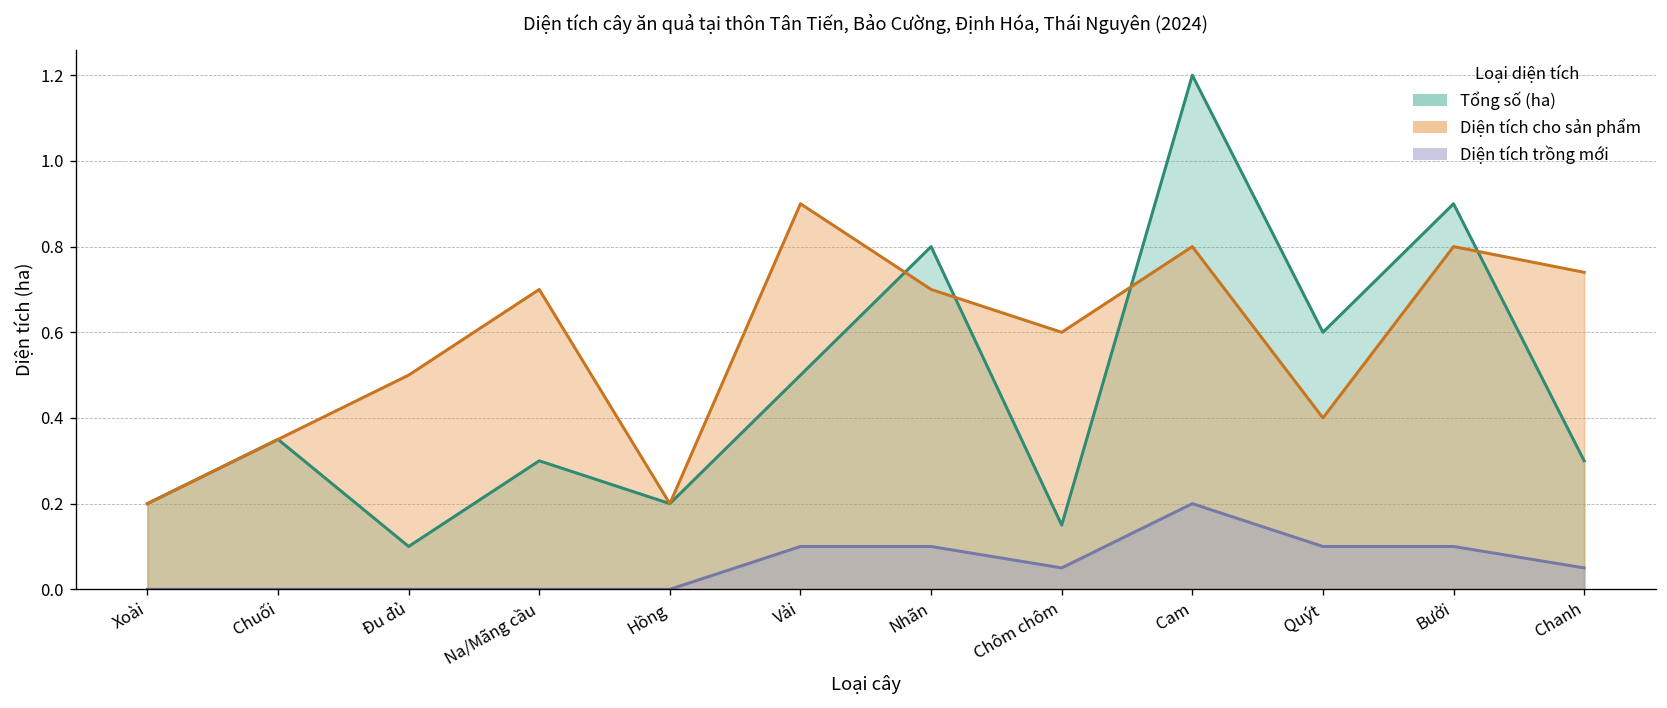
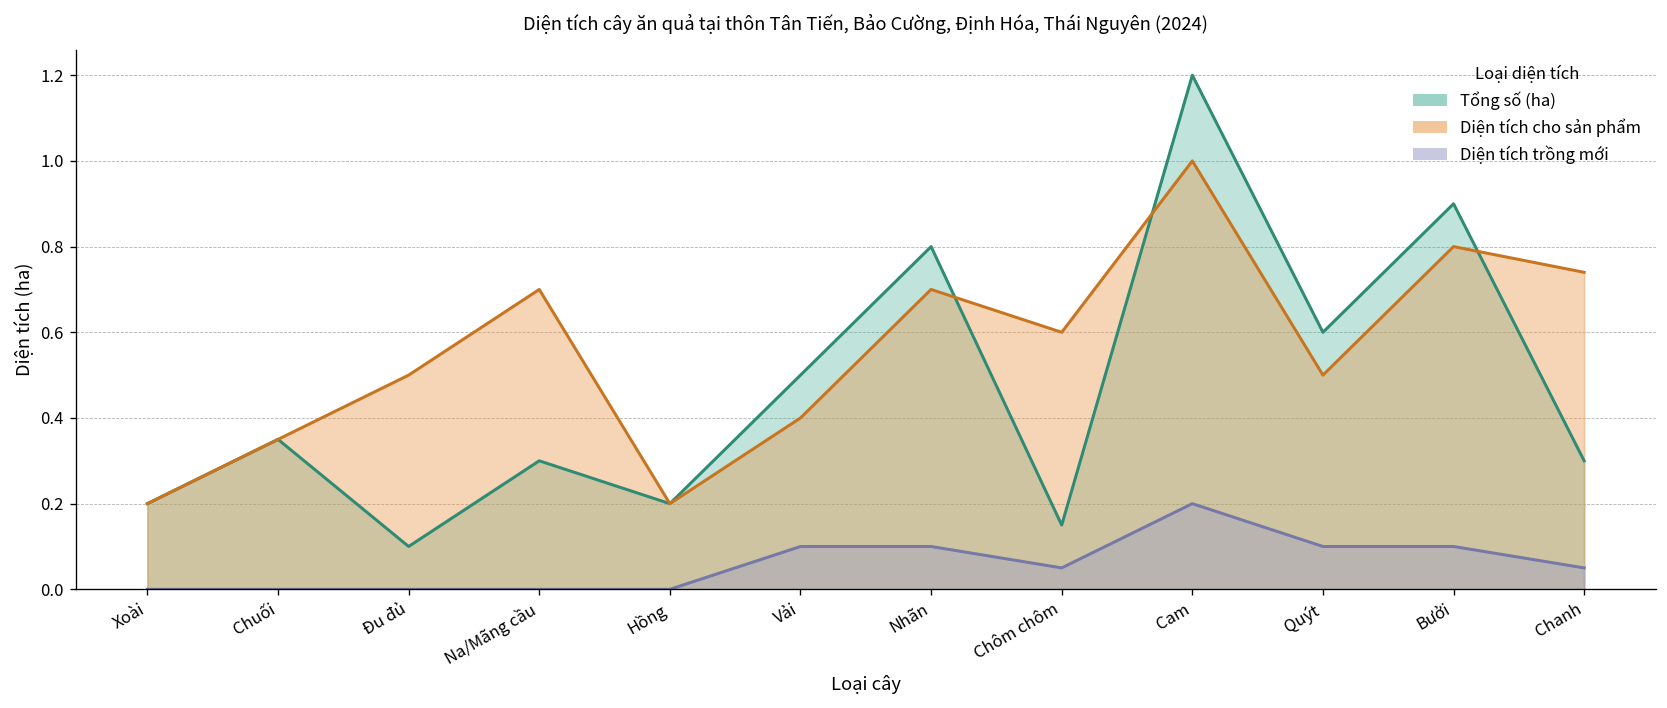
  {
    "Diện tích cho sản phẩm": {
      "Đu đủ": 0.5,
      "Na/Mãng cầu": 0.7,
-     "Vải": 0.9,
+     "Vải": 0.4,
      "Nhãn": 0.7,
      "Chôm chôm": 0.6,
-     "Cam": 0.8,
-     "Quýt": 0.4,
+     "Cam": 1.0,
+     "Quýt": 0.5,
      "Bưởi": 0.8,
      "Chanh": 0.74
    }
  }
